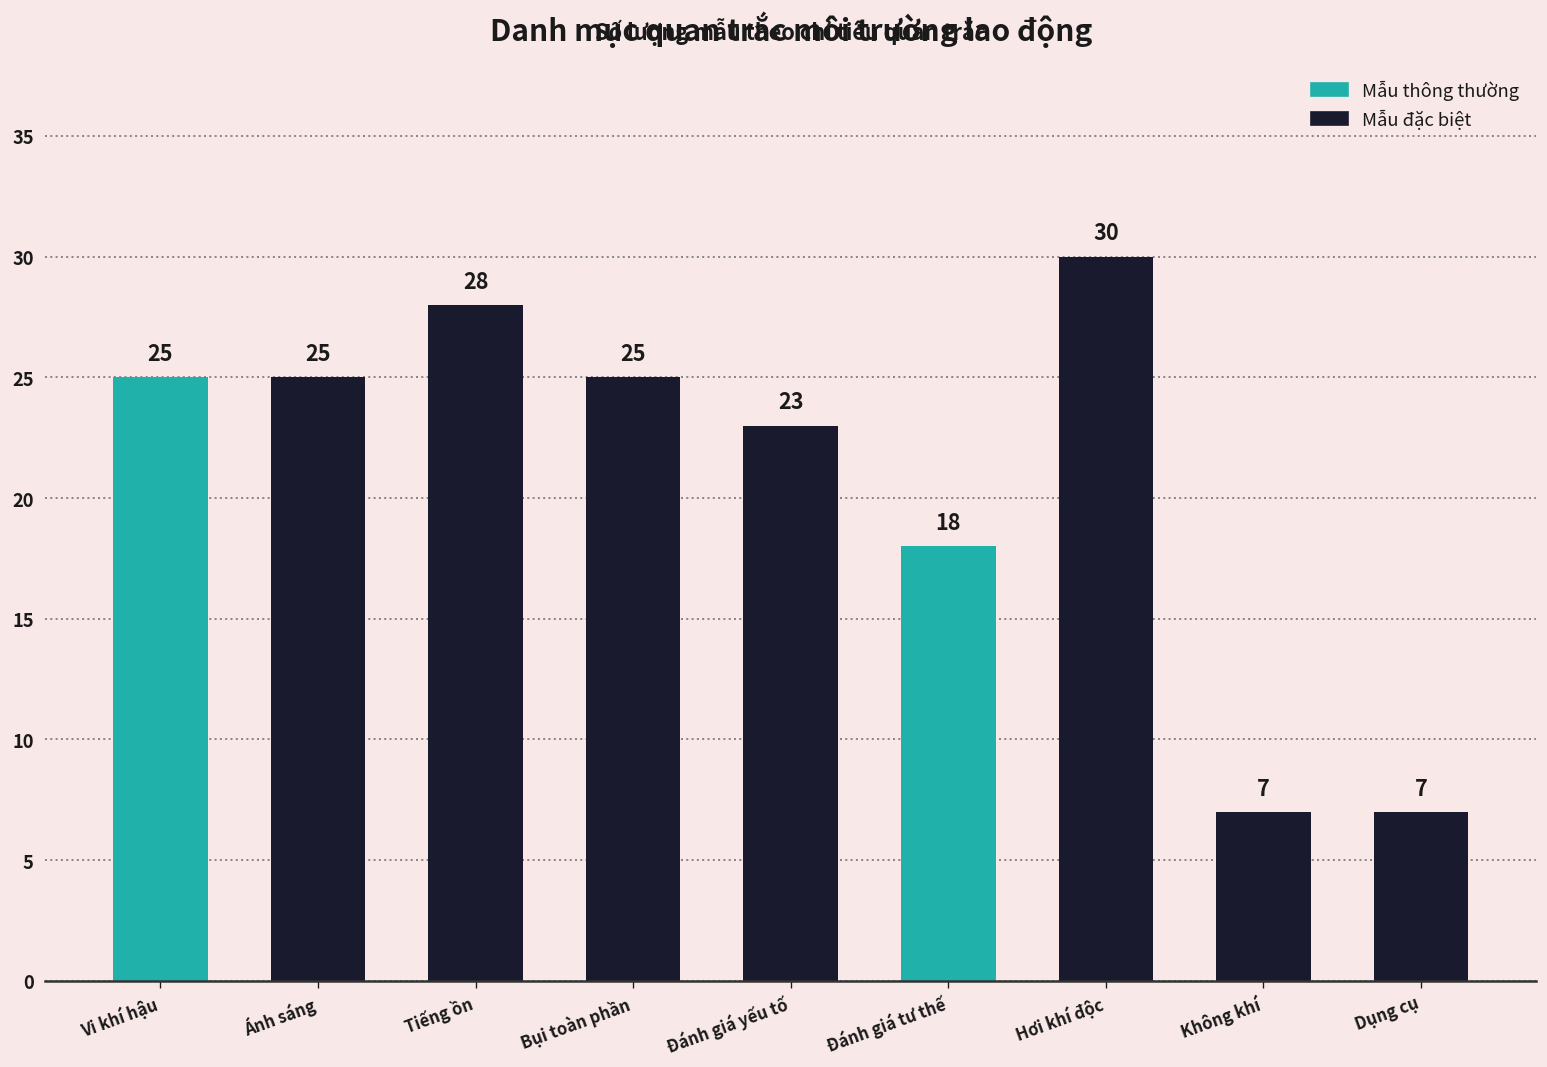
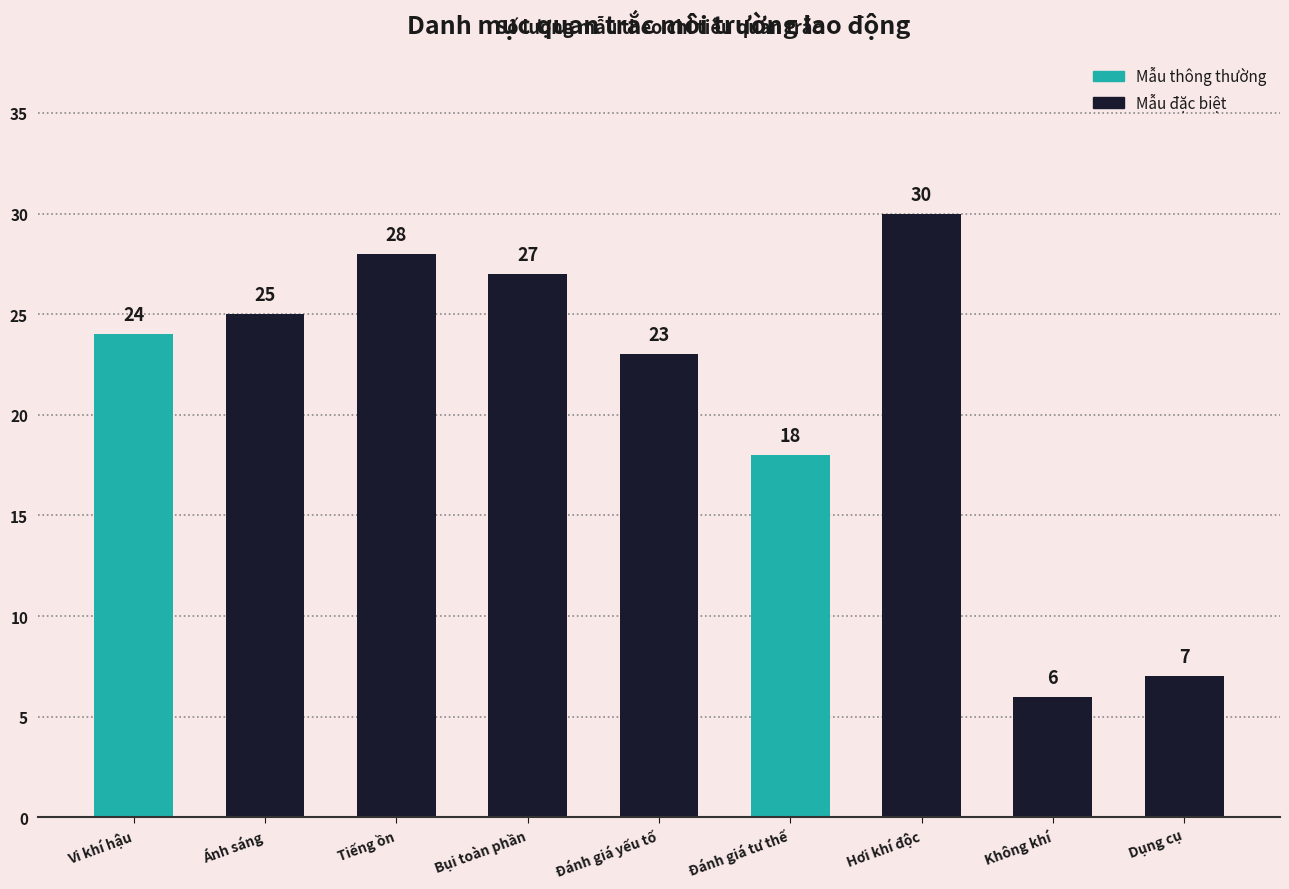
  {
-   "Vi khí hậu": 25,
+   "Vi khí hậu": 24,
    "Ánh sáng": 25,
    "Tiếng ồn": 28,
-   "Bụi toàn phần": 25,
+   "Bụi toàn phần": 27,
    "Đánh giá yếu tố": 23,
    "Đánh giá tư thế": 18,
    "Hơi khí độc": 30,
-   "Không khí": 7,
+   "Không khí": 6,
    "Dụng cụ": 7
  }
